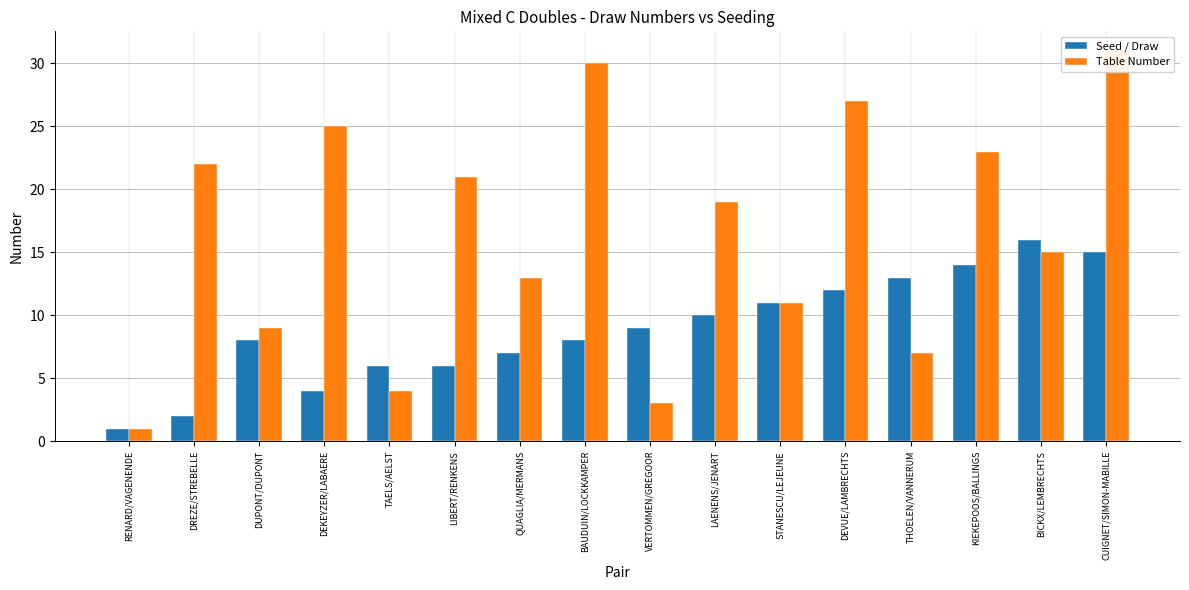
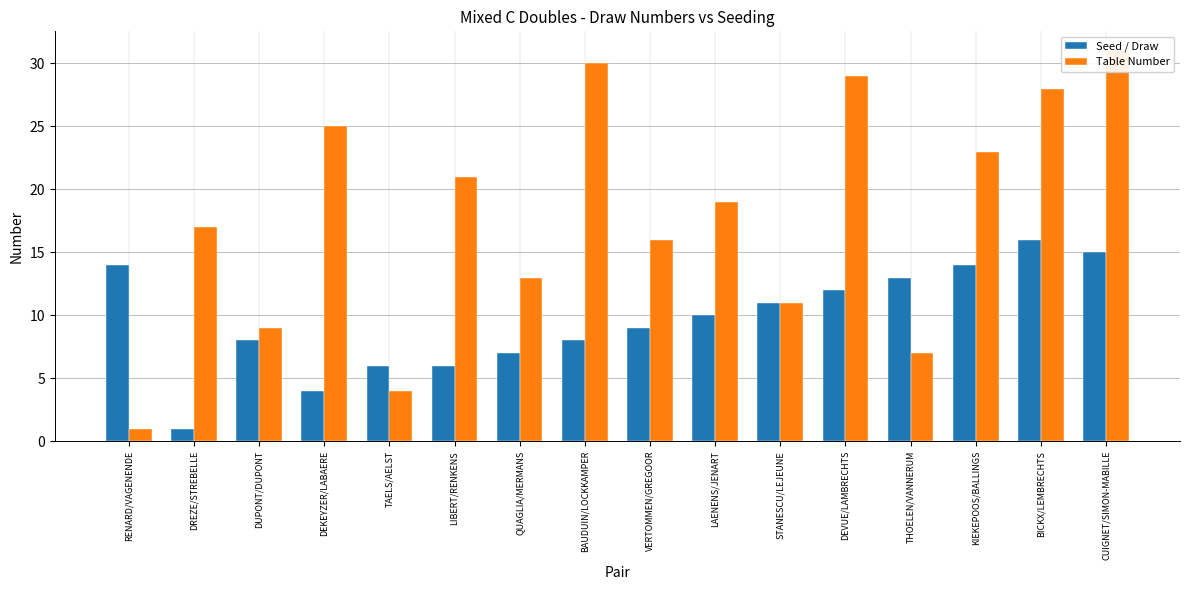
  {
    "Seed / Draw": {
-     "RENARD/VAGENENDE": 1,
-     "DREZE/STREBELLE": 2,
+     "RENARD/VAGENENDE": 14,
+     "DREZE/STREBELLE": 1,
      "DUPONT/DUPONT": 8,
      "DEKEYZER/LABAERE": 4,
      "TAELS/AELST": 6,
      "LIBERT/RENKENS": 6,
      "QUAGLIA/MERMANS": 7,
      "BAUDUIN/LOCKKAMPER": 8,
      "VERTOMMEN/GREGOOR": 9,
      "LAENENS/JENART": 10,
      "STANESCU/LEJEUNE": 11,
      "DEVUE/LAMBRECHTS": 12,
      "THOELEN/VANNERUM": 13,
      "KIEKEPOOS/BALLINGS": 14,
      "BICKX/LEMBRECHTS": 16,
      "CUIGNET/SIMON-MABILLE": 15
    },
    "Table Number": {
      "RENARD/VAGENENDE": 1,
-     "DREZE/STREBELLE": 22,
+     "DREZE/STREBELLE": 17,
      "DUPONT/DUPONT": 9,
      "DEKEYZER/LABAERE": 25,
      "TAELS/AELST": 4,
      "LIBERT/RENKENS": 21,
      "QUAGLIA/MERMANS": 13,
      "BAUDUIN/LOCKKAMPER": 30,
-     "VERTOMMEN/GREGOOR": 3,
+     "VERTOMMEN/GREGOOR": 16,
      "LAENENS/JENART": 19,
      "STANESCU/LEJEUNE": 11,
-     "DEVUE/LAMBRECHTS": 27,
+     "DEVUE/LAMBRECHTS": 29,
      "THOELEN/VANNERUM": 7,
      "KIEKEPOOS/BALLINGS": 23,
-     "BICKX/LEMBRECHTS": 15
+     "BICKX/LEMBRECHTS": 28
    }
  }
